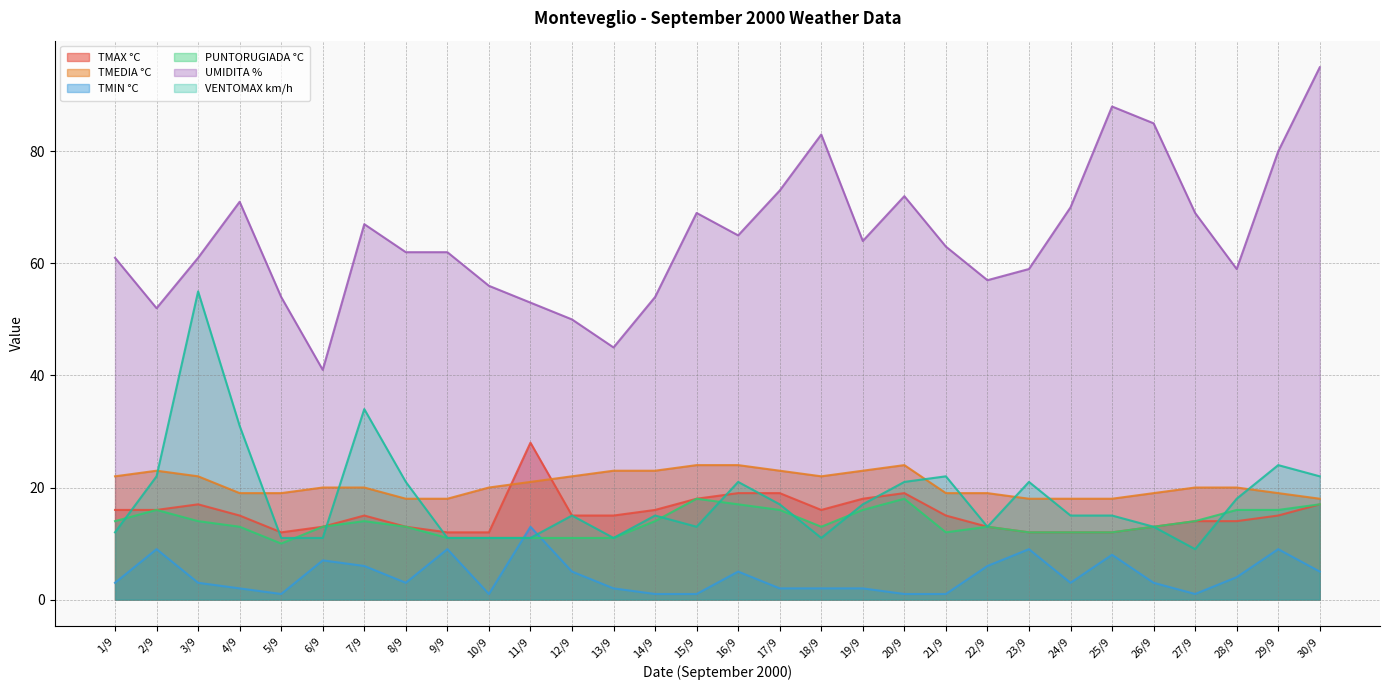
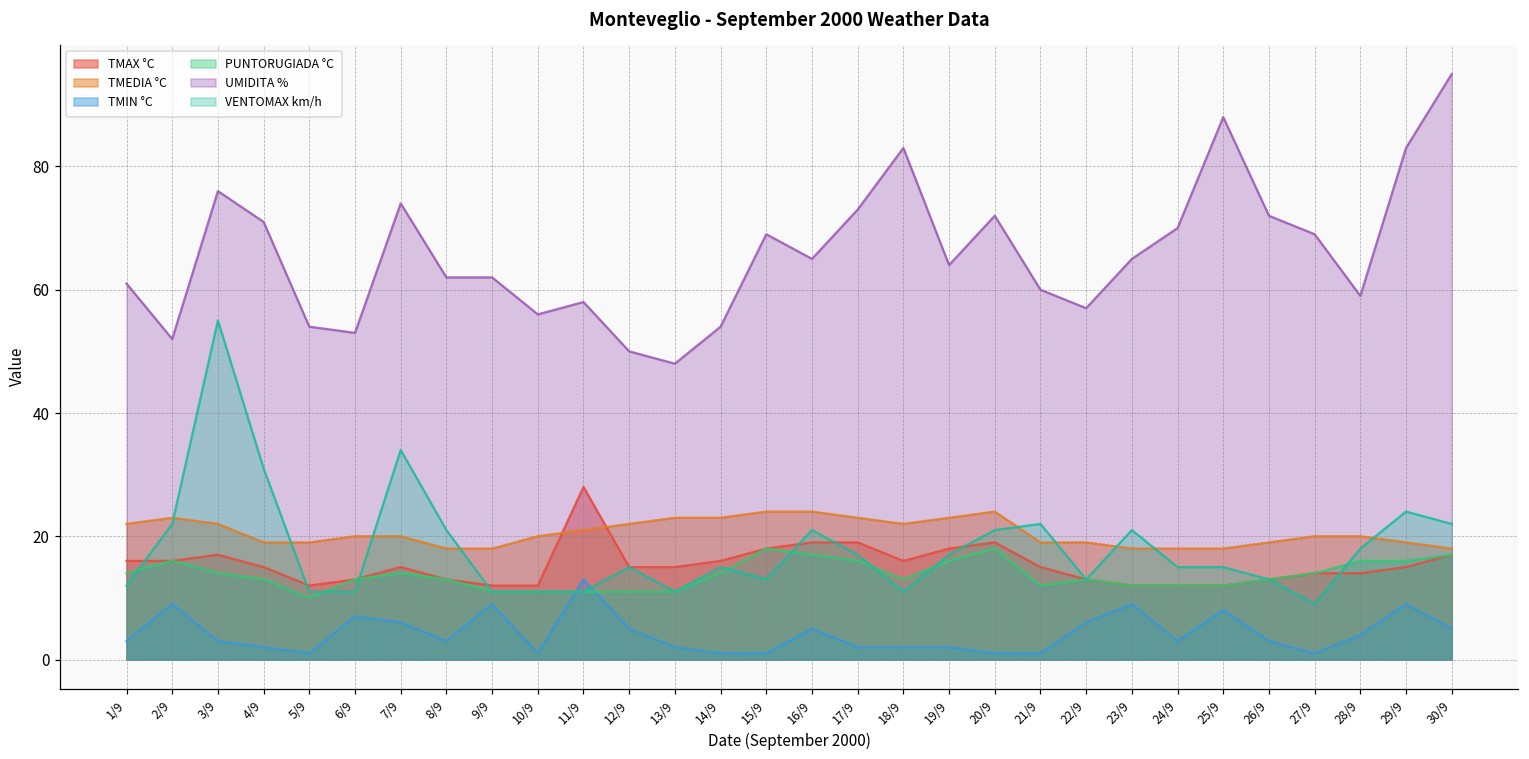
  {
    "UMIDITA %": {
      "1/9": 61,
      "2/9": 52,
-     "3/9": 61,
+     "3/9": 76,
      "4/9": 71,
      "5/9": 54,
-     "6/9": 41,
-     "7/9": 67,
+     "6/9": 53,
+     "7/9": 74,
      "8/9": 62,
      "9/9": 62,
      "10/9": 56,
-     "11/9": 53,
+     "11/9": 58,
      "12/9": 50,
-     "13/9": 45,
+     "13/9": 48,
      "14/9": 54,
      "15/9": 69,
      "16/9": 65,
      "17/9": 73,
      "18/9": 83,
      "19/9": 64,
      "20/9": 72,
-     "21/9": 63,
+     "21/9": 60,
      "22/9": 57,
-     "23/9": 59,
+     "23/9": 65,
      "24/9": 70,
      "25/9": 88,
-     "26/9": 85,
+     "26/9": 72,
      "27/9": 69,
      "28/9": 59,
-     "29/9": 80,
+     "29/9": 83,
      "30/9": 95
    }
  }
